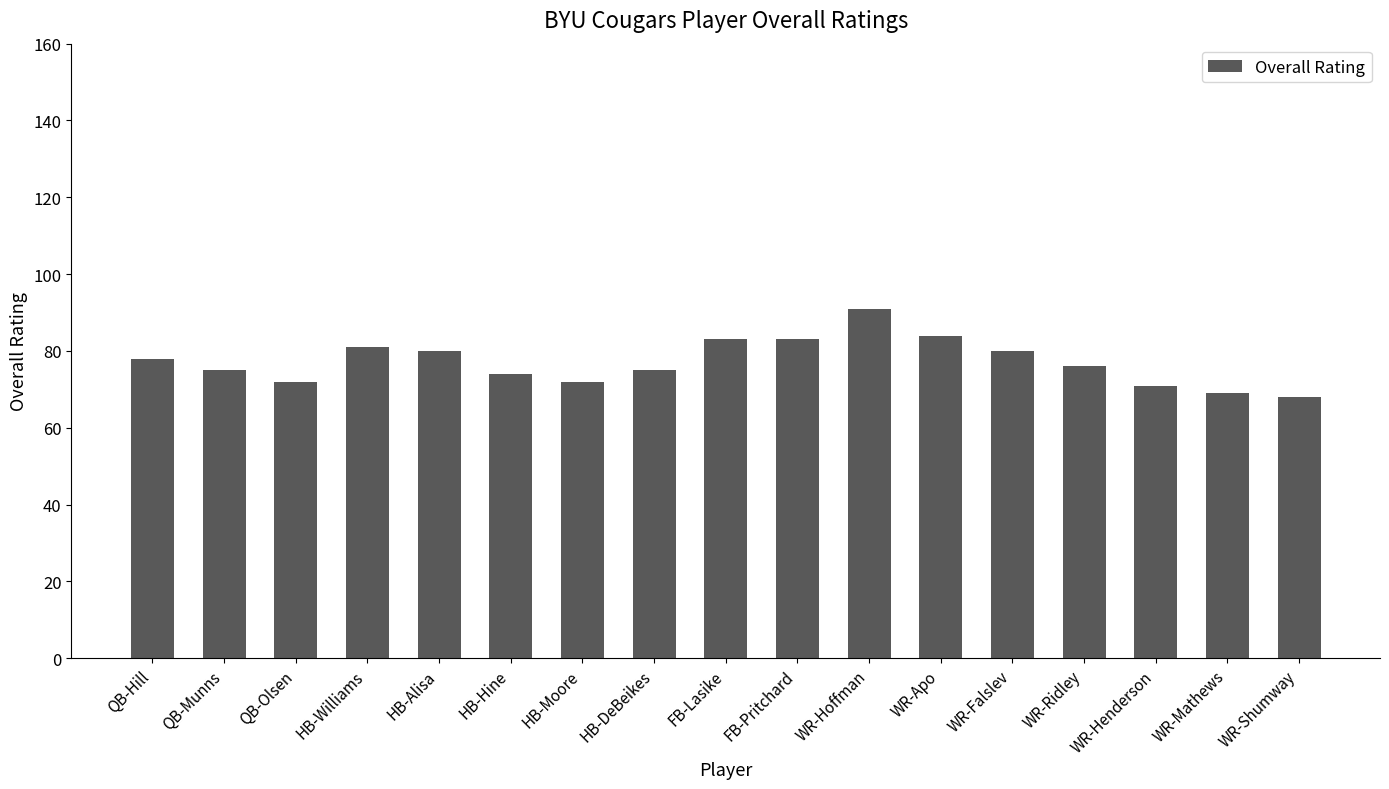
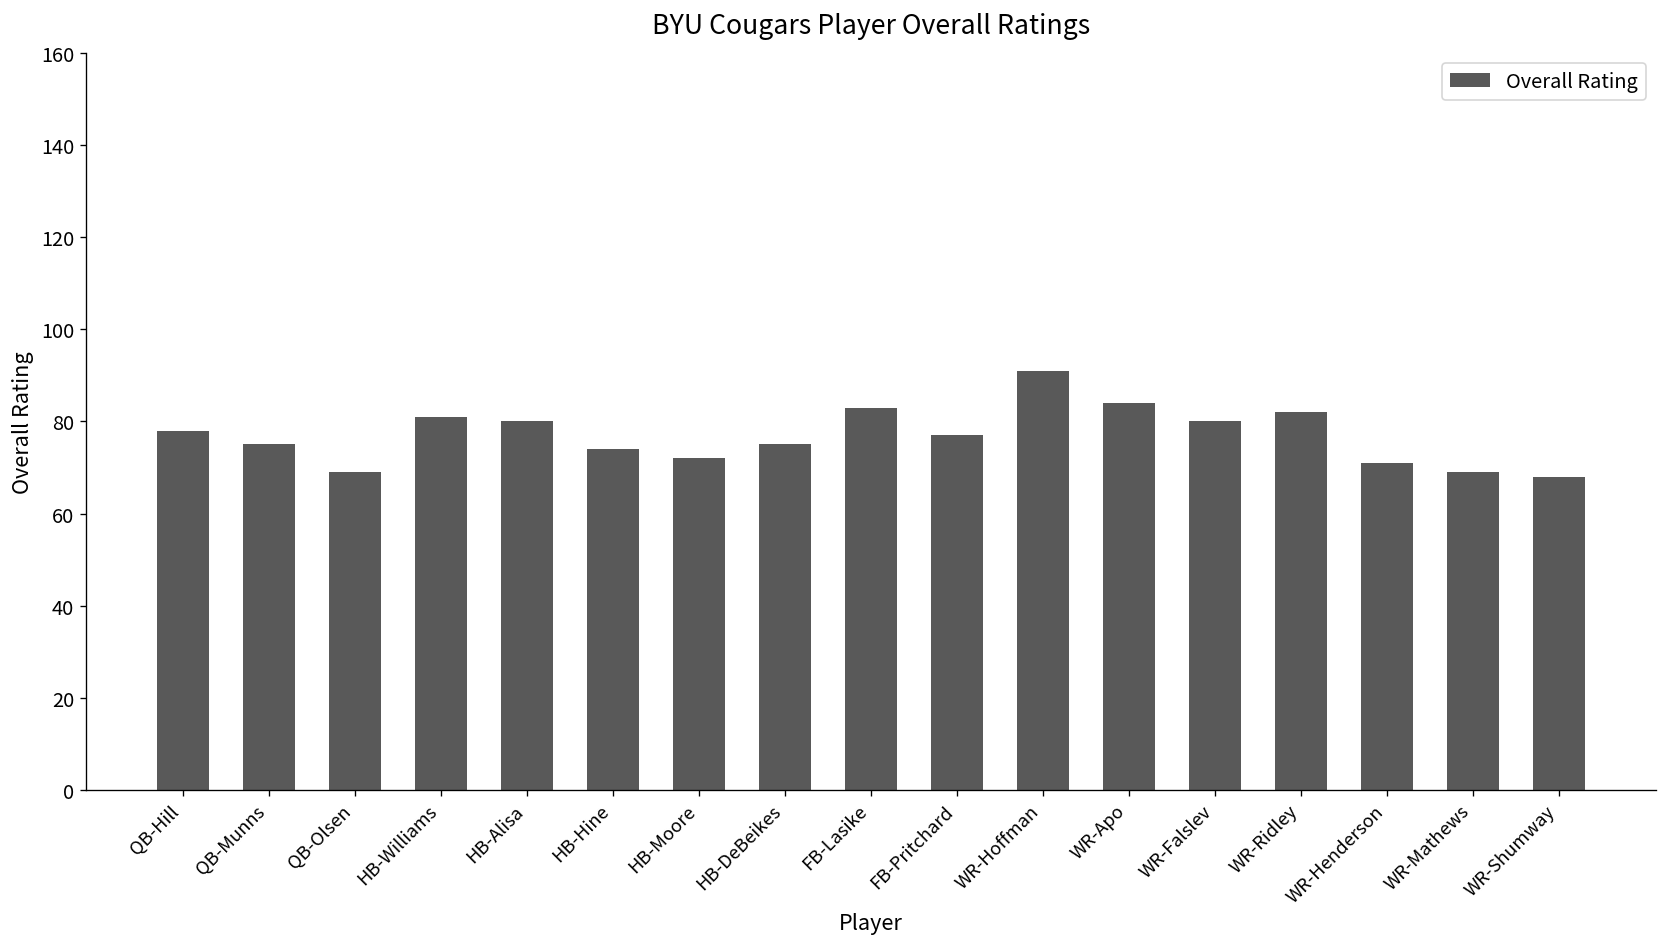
  {
    "QB-Hill": 78,
    "QB-Munns": 75,
-   "QB-Olsen": 72,
+   "QB-Olsen": 69,
    "HB-Williams": 81,
    "HB-Alisa": 80,
    "HB-Hine": 74,
    "HB-Moore": 72,
    "HB-DeBeikes": 75,
    "FB-Lasike": 83,
-   "FB-Pritchard": 83,
+   "FB-Pritchard": 77,
    "WR-Hoffman": 91,
    "WR-Apo": 84,
    "WR-Falslev": 80,
-   "WR-Ridley": 76,
+   "WR-Ridley": 82,
    "WR-Henderson": 71,
    "WR-Mathews": 69,
    "WR-Shumway": 68
  }
